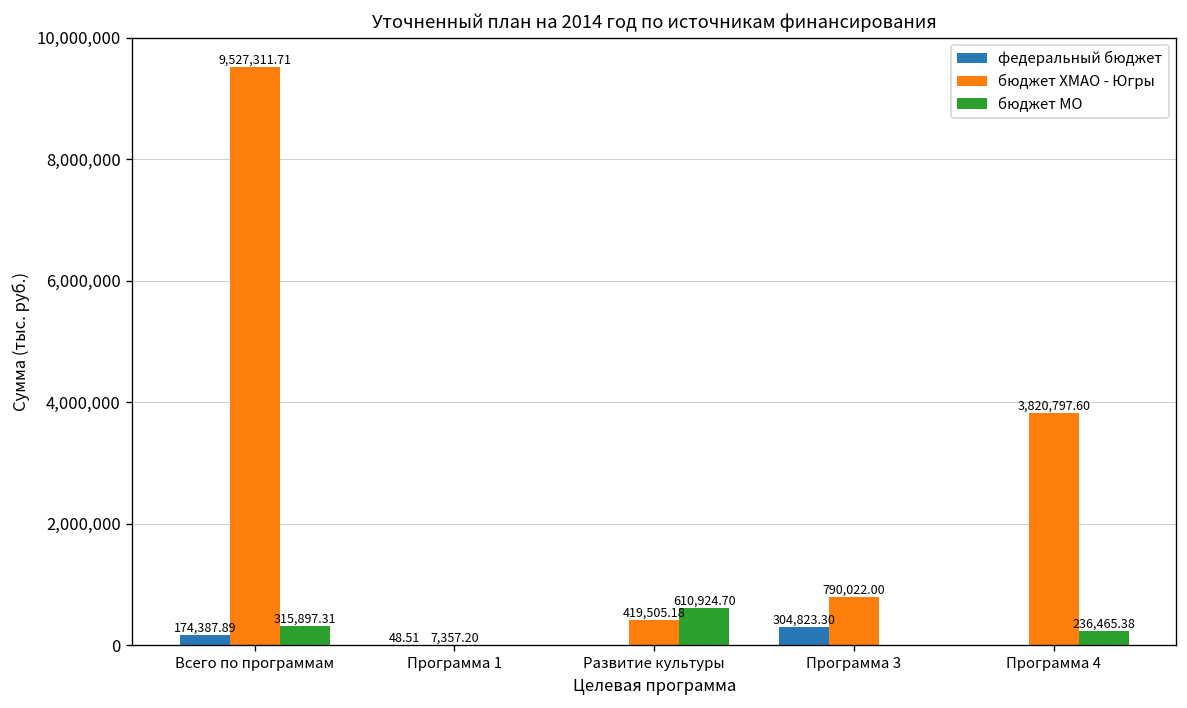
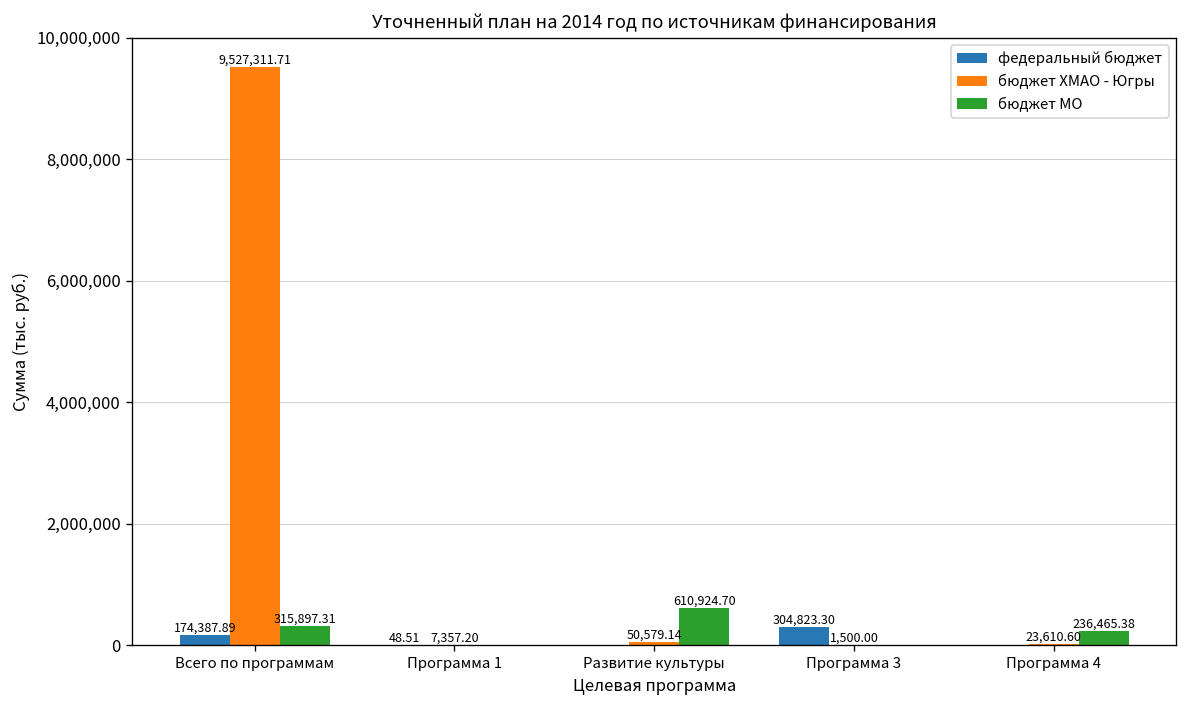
  {
    "федеральный бюджет": {
      "Всего по программам": "174,387.89",
      "Программа 1": "48.51",
      "Программа 3": "304,823.30"
    },
    "бюджет ХМАО - Югры": {
      "Всего по программам": "9,527,311.71",
      "Программа 1": "7,357.20",
-     "Развитие культуры": "419,505.18",
-     "Программа 3": "790,022.00",
-     "Программа 4": "3,820,797.60"
+     "Развитие культуры": "50,579.14",
+     "Программа 3": "1,500.00",
+     "Программа 4": "23,610.60"
    },
    "бюджет МО": {
      "Всего по программам": "315,897.31",
      "Развитие культуры": "610,924.70",
      "Программа 4": "236,465.38"
    }
  }
